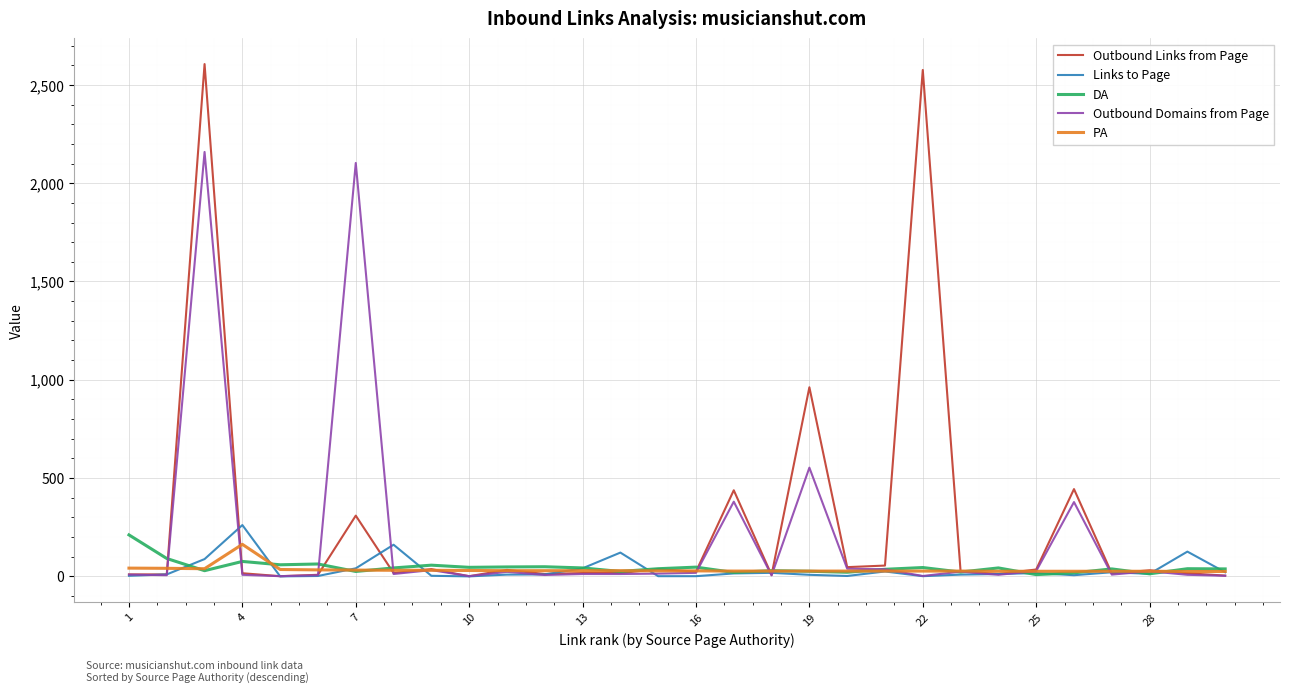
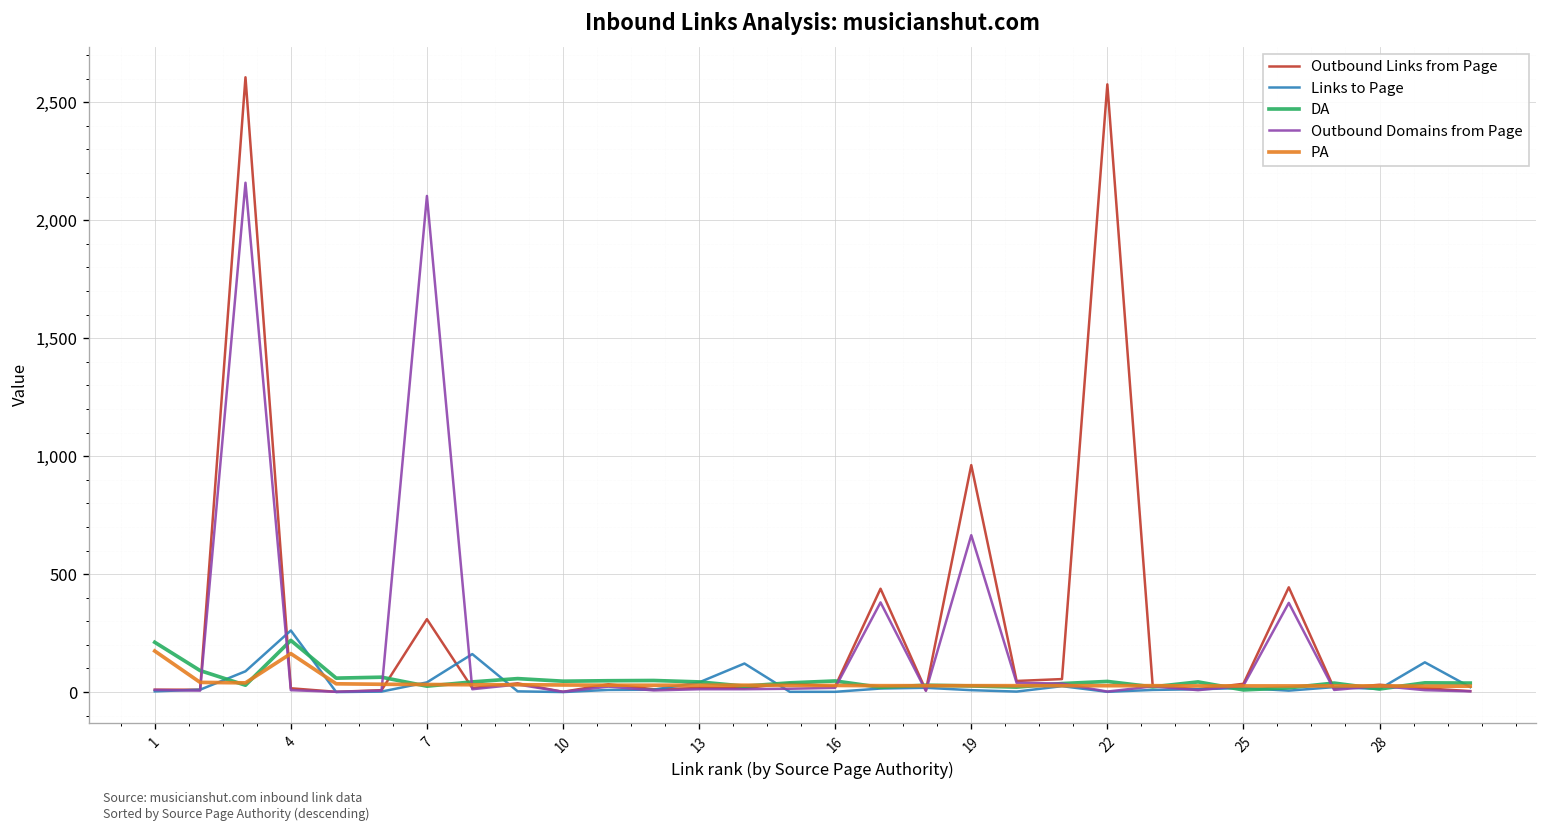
  {
    "Outbound Links from Page": {
      "7": "310",
      "19": "960",
      "22": "2,580"
    },
    "Links to Page": {
      "4": "260",
      "16": "0",
      "19": "10"
    },
    "DA": {
      "1": "210",
-     "4": "80",
+     "4": "220",
      "10": "50",
      "16": "50",
      "22": "50"
    },
    "Outbound Domains from Page": {
      "7": "2,100",
-     "19": "550"
+     "19": "670"
    },
    "PA": {
-     "1": "40",
+     "1": "170",
      "4": "160",
      "10": "30",
      "22": "30"
    }
  }
